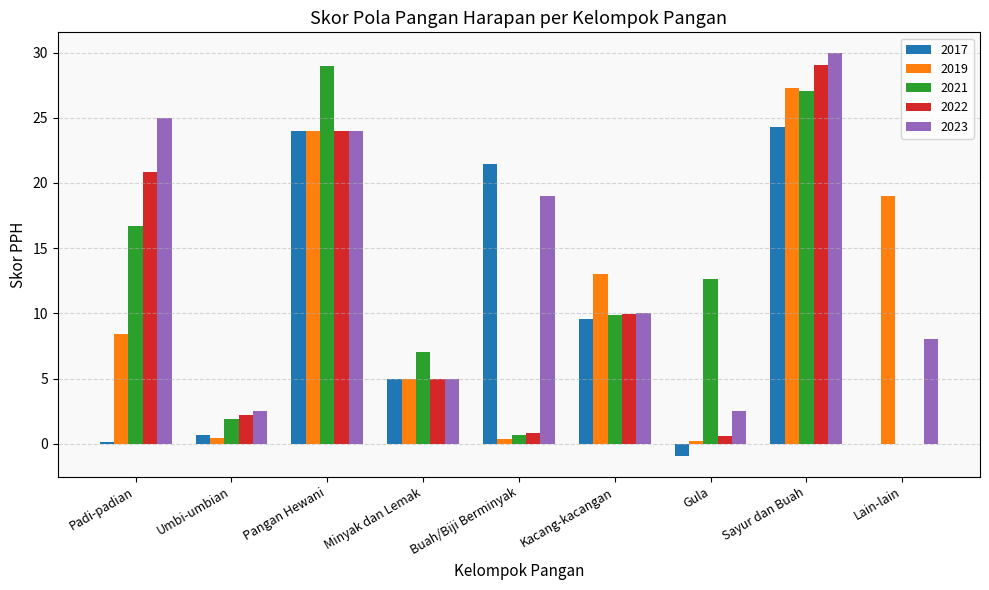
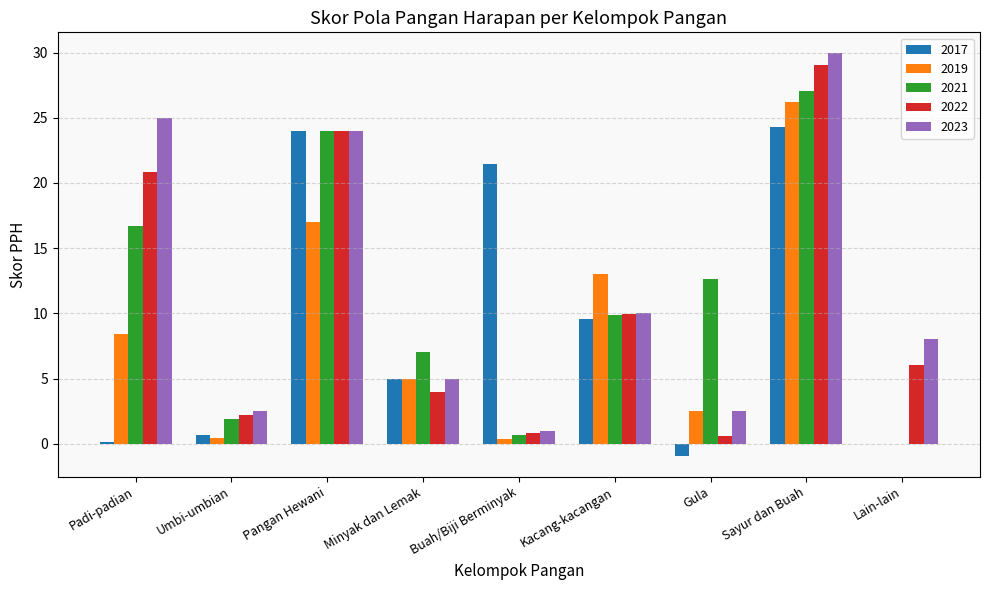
  {
    "2017": {
      "Umbi-umbian": 0.7,
      "Pangan Hewani": 24.0,
      "Minyak dan Lemak": 5.0,
      "Buah/Biji Berminyak": 21.4,
      "Kacang-kacangan": 9.6,
      "Gula": -1.0,
      "Sayur dan Buah": 24.3,
      "Lain-lain": 0.0
    },
    "2019": {
      "Padi-padian": 8.4,
      "Umbi-umbian": 0.5,
-     "Pangan Hewani": 24,
+     "Pangan Hewani": 17,
      "Minyak dan Lemak": 5.0,
      "Buah/Biji Berminyak": 0.4,
      "Kacang-kacangan": 13.0,
-     "Gula": 0.2,
-     "Sayur dan Buah": 27.3,
-     "Lain-lain": 19
+     "Gula": 2.5,
+     "Sayur dan Buah": 26.2,
+     "Lain-lain": 0
    },
    "2021": {
      "Padi-padian": 16.7,
      "Umbi-umbian": 2,
-     "Pangan Hewani": 29,
+     "Pangan Hewani": 24,
      "Minyak dan Lemak": 7,
      "Buah/Biji Berminyak": 0.7,
      "Kacang-kacangan": 10,
      "Gula": 12.6,
      "Sayur dan Buah": 27,
      "Lain-lain": 0
    },
    "2022": {
      "Padi-padian": 21,
      "Umbi-umbian": 2.2,
      "Pangan Hewani": 24,
-     "Minyak dan Lemak": 5,
+     "Minyak dan Lemak": 4,
      "Buah/Biji Berminyak": 1,
      "Kacang-kacangan": 10,
      "Gula": 0.6,
      "Sayur dan Buah": 29,
-     "Lain-lain": 0
+     "Lain-lain": 6
    },
    "2023": {
      "Padi-padian": 25,
      "Umbi-umbian": 2.5,
      "Pangan Hewani": 24,
      "Minyak dan Lemak": 5,
-     "Buah/Biji Berminyak": 19,
+     "Buah/Biji Berminyak": 1,
      "Kacang-kacangan": 10,
      "Gula": 2.5,
      "Sayur dan Buah": 30,
      "Lain-lain": 8
    }
  }
